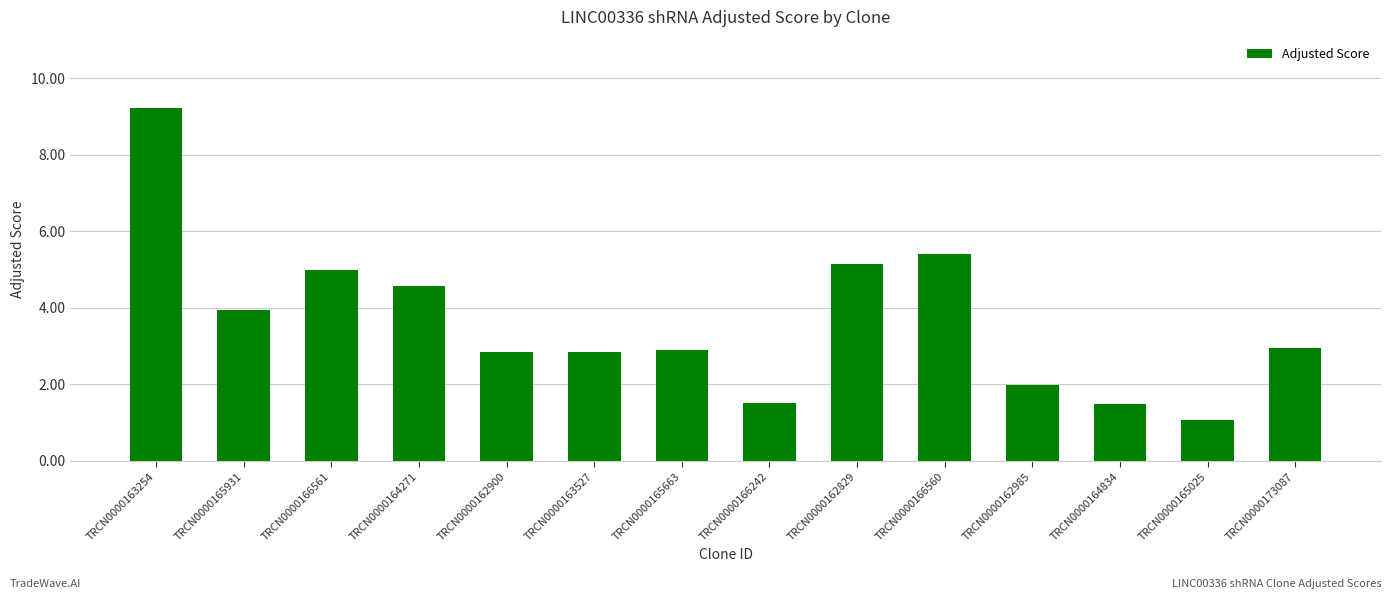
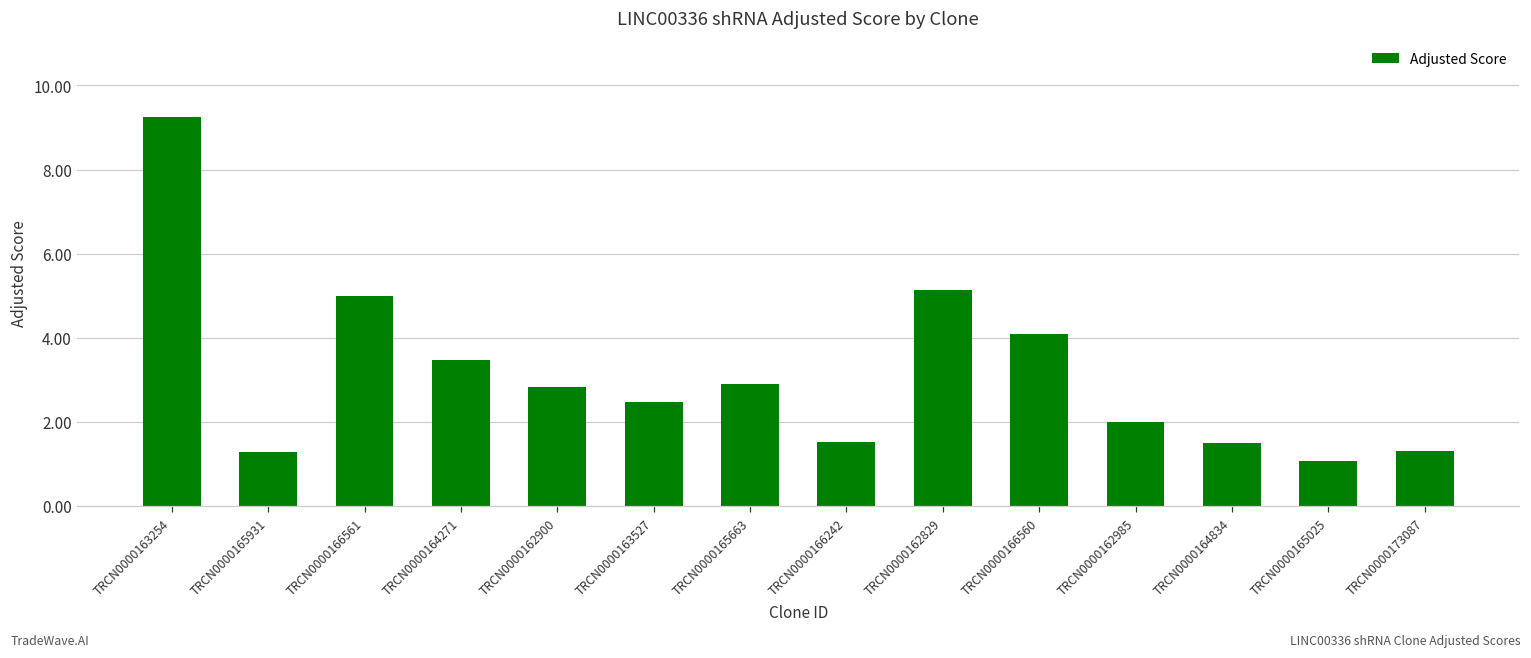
  {
    "TRCN0000163254": 9.2,
-   "TRCN0000165931": 3.9,
+   "TRCN0000165931": 1.3,
    "TRCN0000166561": 5.0,
-   "TRCN0000164271": 4.6,
+   "TRCN0000164271": 3.5,
    "TRCN0000162900": 2.8,
-   "TRCN0000163527": 2.8,
+   "TRCN0000163527": 2.5,
    "TRCN0000165663": 2.9,
    "TRCN0000166242": 1.5,
    "TRCN0000162829": 5.1,
-   "TRCN0000166560": 5.4,
+   "TRCN0000166560": 4.1,
    "TRCN0000162985": 2.0,
    "TRCN0000164834": 1.5,
    "TRCN0000165025": 1.1,
-   "TRCN0000173087": 3.0
+   "TRCN0000173087": 1.3
  }
